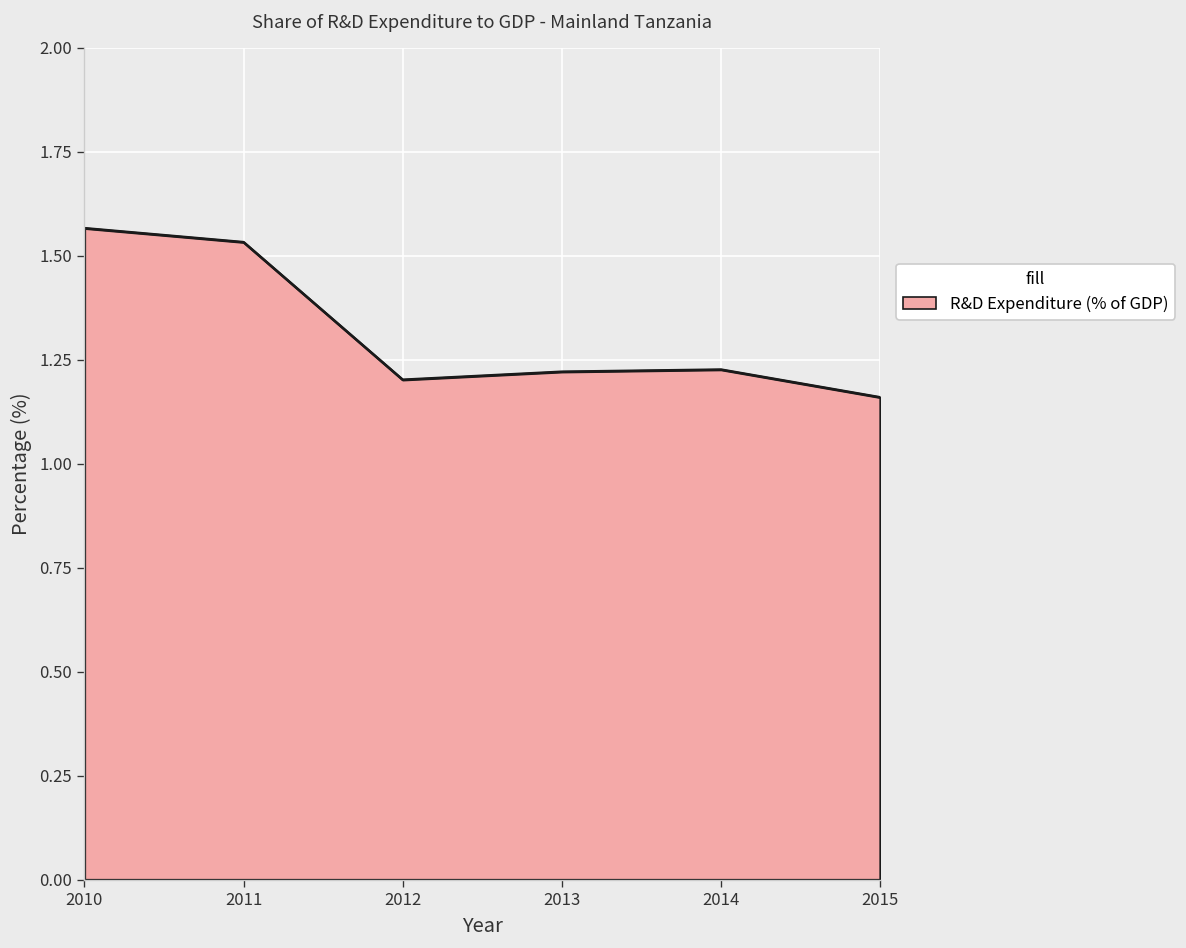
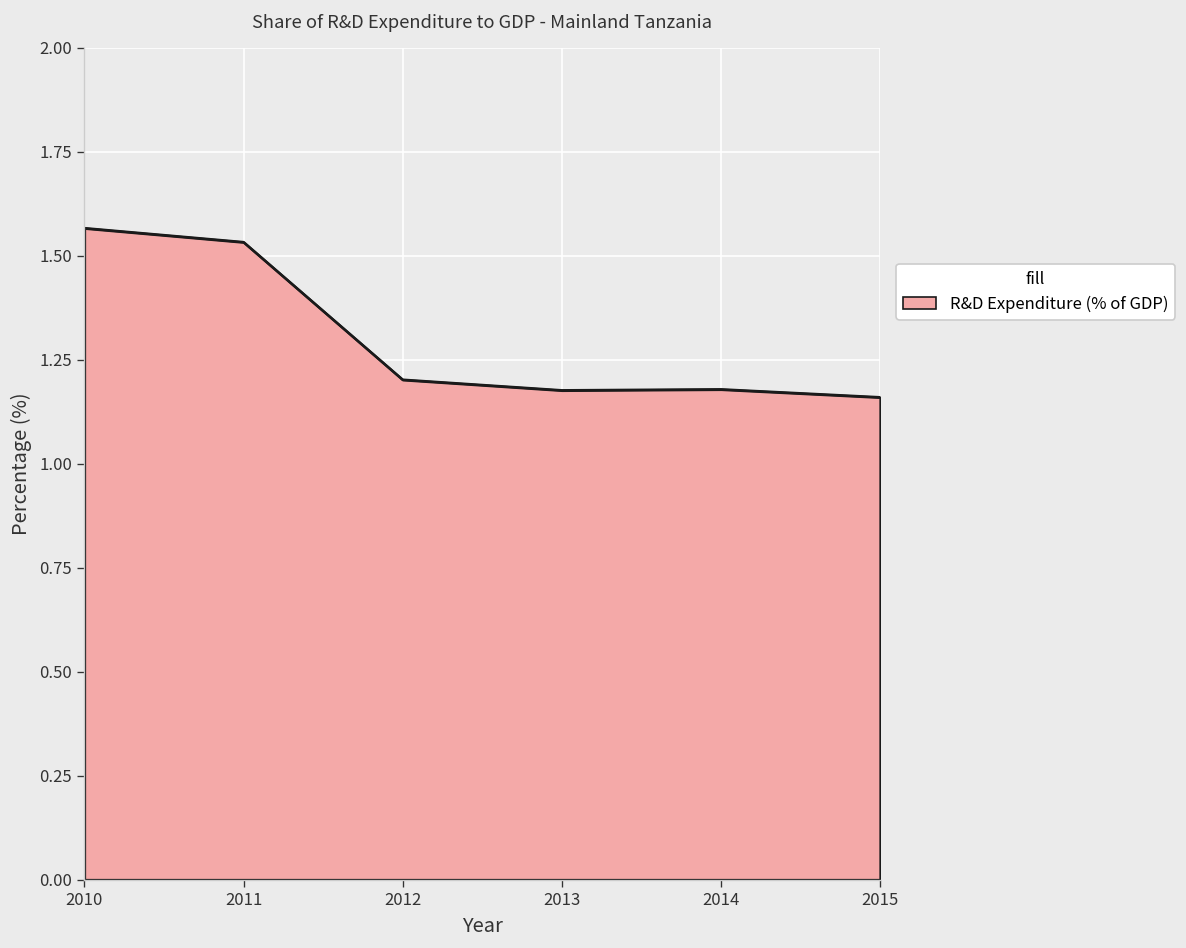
  {
    "2010": 1.57,
    "2011": 1.53,
    "2012": 1.20,
-   "2013": 1.22,
-   "2014": 1.23,
+   "2013": 1.18,
+   "2014": 1.18,
    "2015": 1.16
  }
